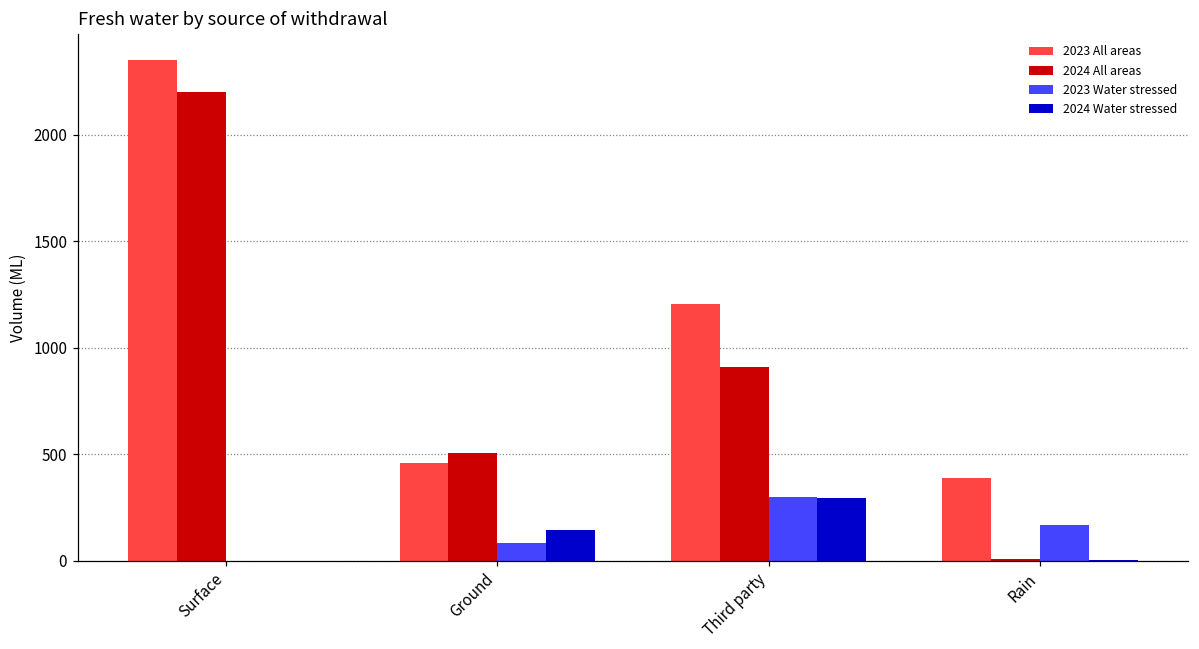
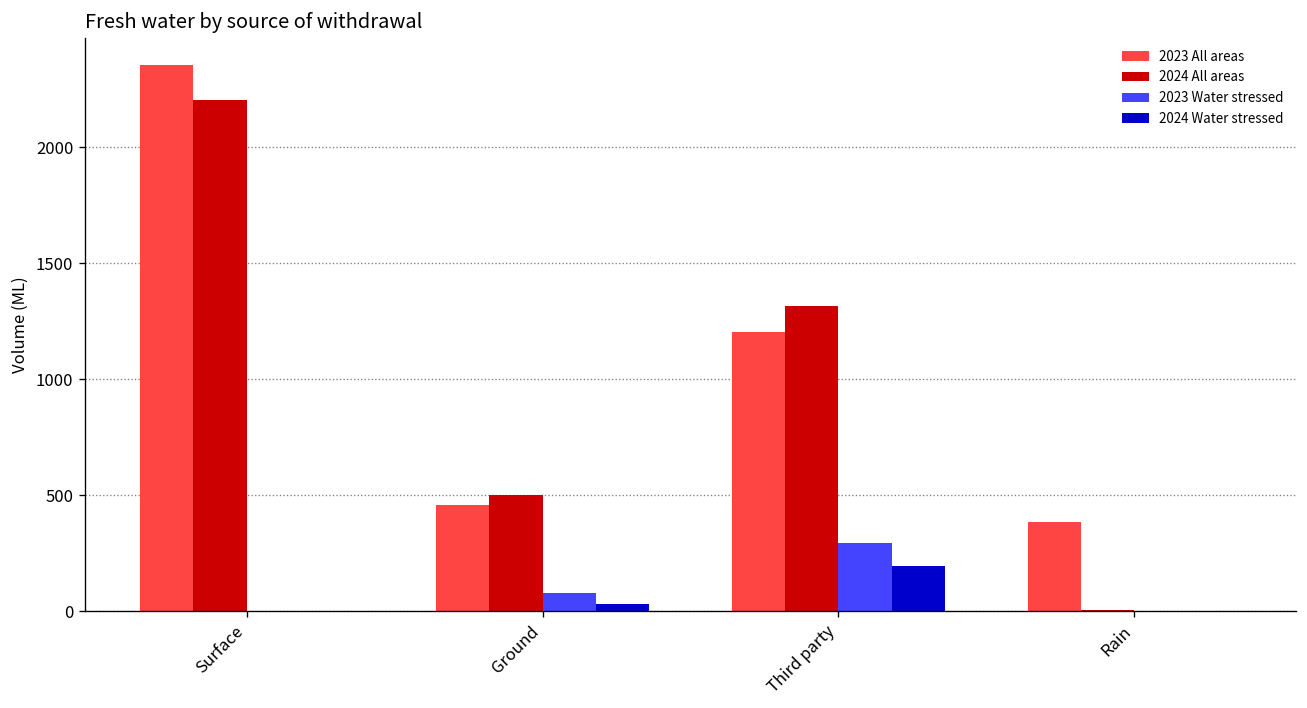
  {
    "2023 All areas": {
      "Surface": 2350,
      "Ground": 460,
      "Third party": 1200,
      "Rain": 390
    },
    "2024 All areas": {
      "Surface": 2200,
      "Ground": 500,
-     "Third party": 910
+     "Third party": 1310
    },
    "2023 Water stressed": {
      "Surface": 0,
      "Ground": 80,
      "Third party": 300,
-     "Rain": 170
+     "Rain": 0
    },
    "2024 Water stressed": {
      "Surface": 0,
-     "Ground": 140,
-     "Third party": 300
+     "Ground": 30,
+     "Third party": 200
    }
  }
